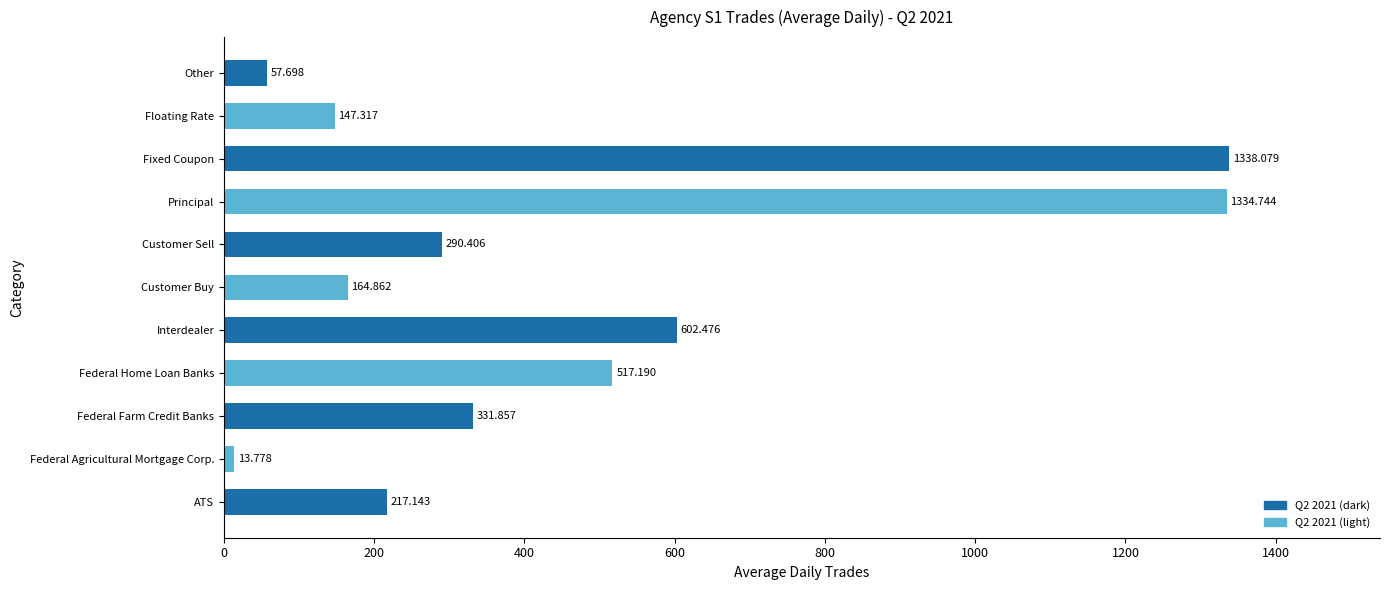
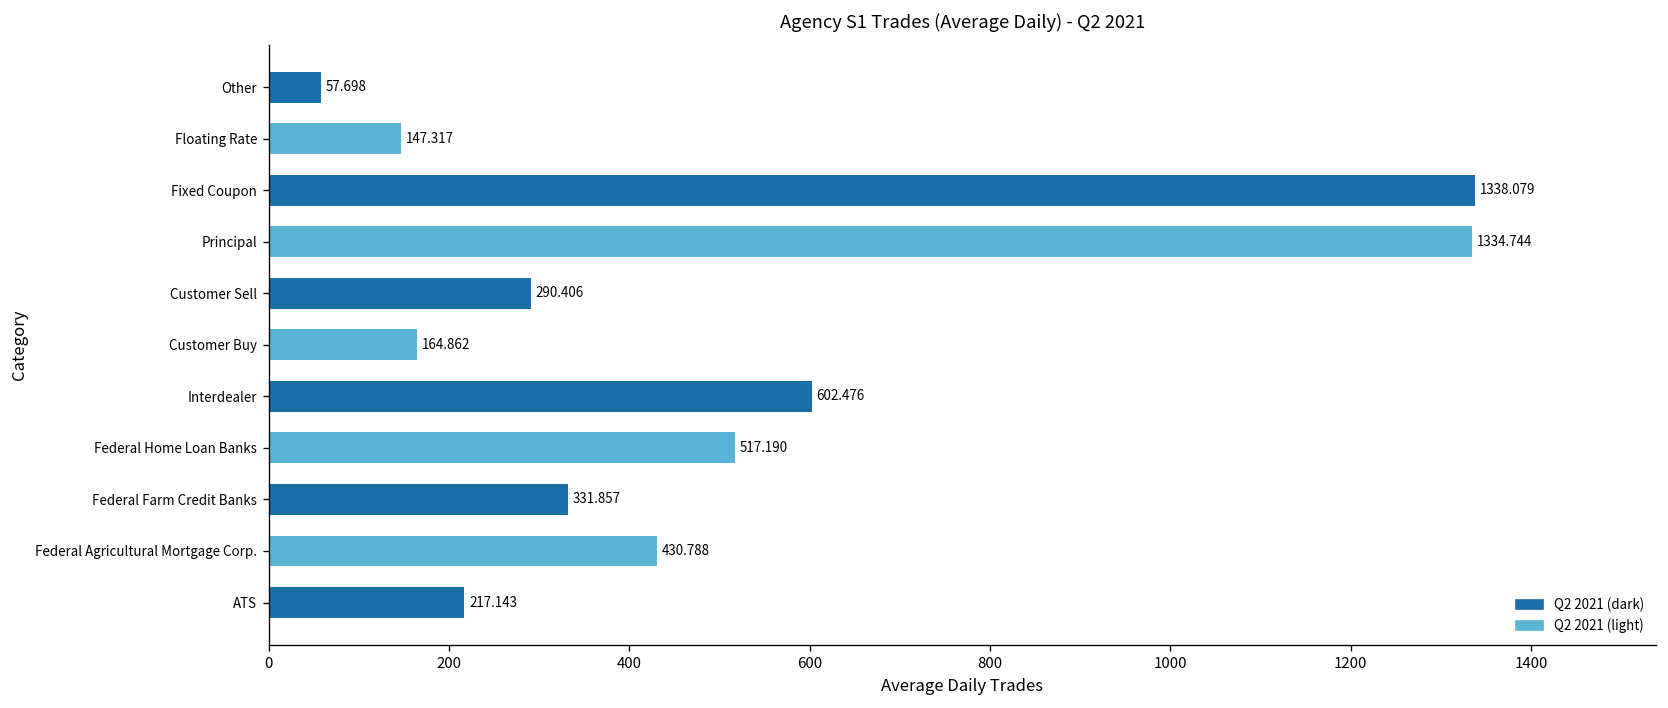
  {
    "Other": 57.698,
    "Floating Rate": 147.317,
    "Fixed Coupon": 1338.079,
    "Principal": 1334.744,
    "Customer Sell": 290.406,
    "Customer Buy": 164.862,
    "Interdealer": 602.476,
    "Federal Home Loan Banks": 517.190,
    "Federal Farm Credit Banks": 331.857,
-   "Federal Agricultural Mortgage Corp.": 13.778,
+   "Federal Agricultural Mortgage Corp.": 430.788,
    "ATS": 217.143
  }
